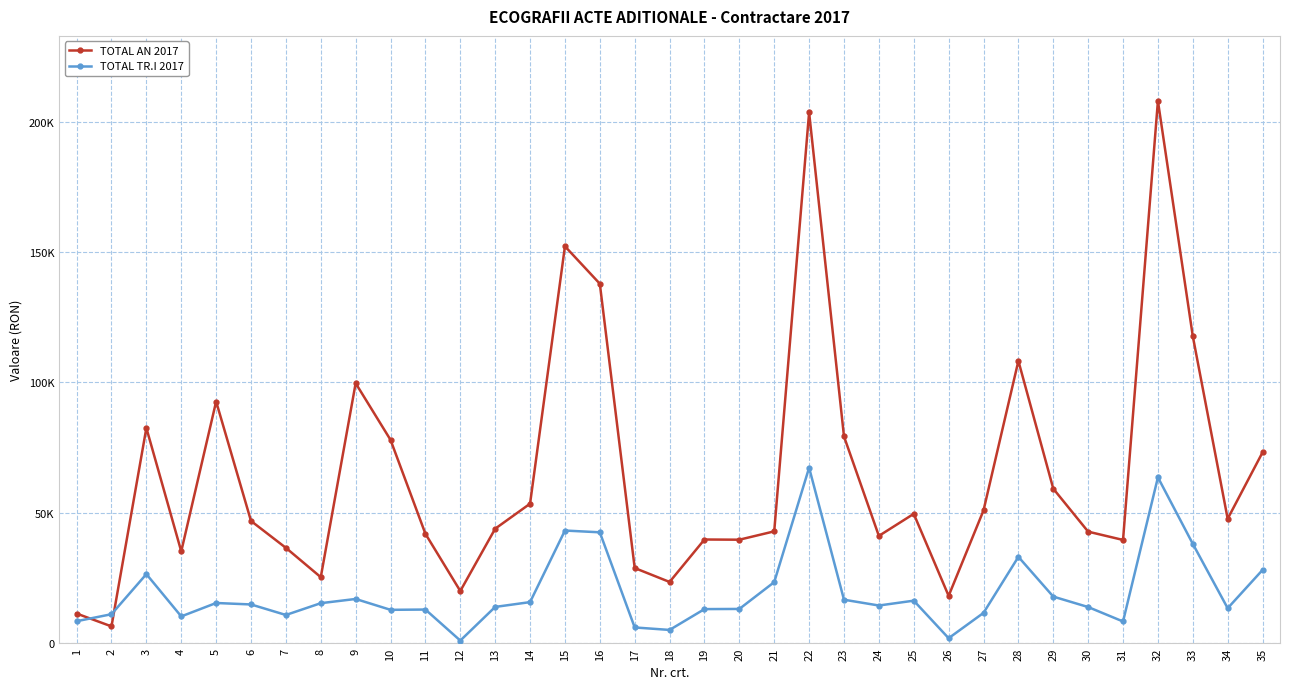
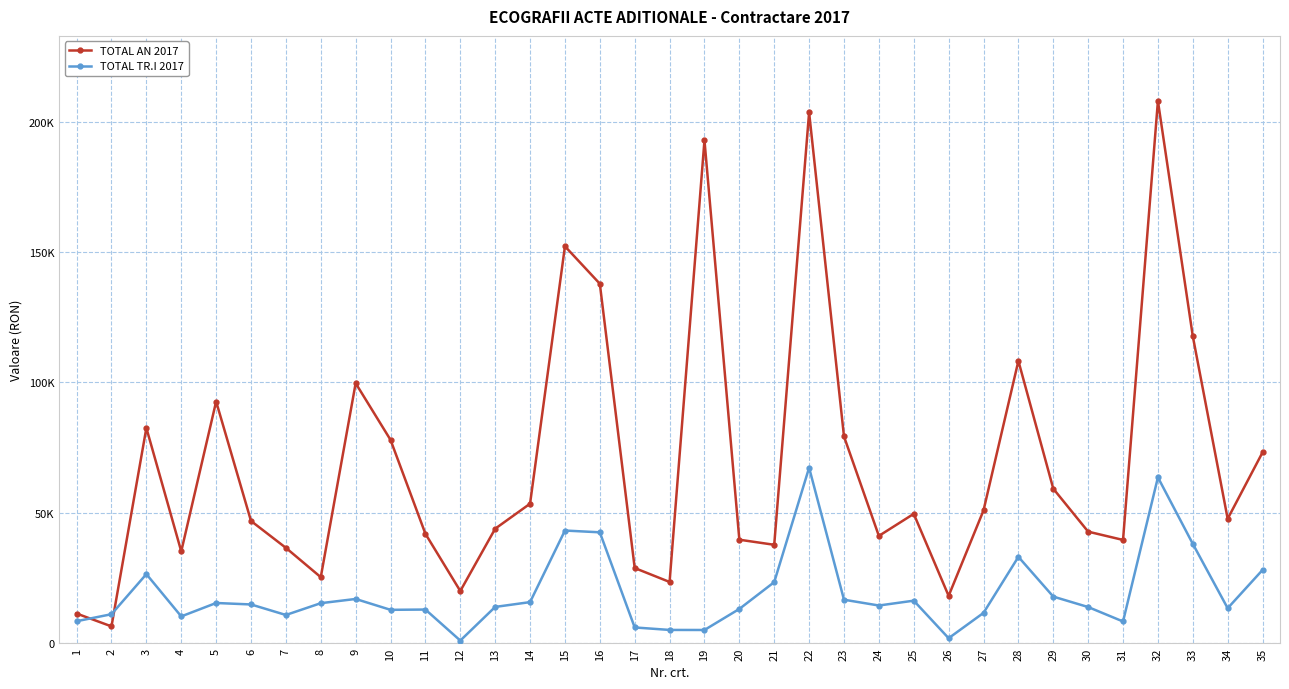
  {
    "TOTAL AN 2017": {
      "1": 11000,
      "2": 6000,
      "3": 83000,
      "4": 35000,
      "5": 93000,
      "6": 47000,
      "7": 37000,
      "8": 25000,
      "9": 100000,
      "10": 78000,
      "11": 42000,
      "12": 20000,
      "13": 44000,
      "14": 53000,
      "15": 152000,
      "16": 138000,
      "17": 29000,
      "18": 23000,
-     "19": 40000,
+     "19": 193000,
      "20": 40000,
-     "21": 43000,
+     "21": 38000,
      "22": 204000,
      "23": 79000,
      "24": 41000,
      "25": 50000,
      "26": 18000,
      "27": 51000,
      "28": 108000,
      "29": 59000,
      "30": 43000,
      "31": 40000,
      "32": 208000,
      "33": 118000,
      "34": 48000,
      "35": 73000
    },
    "TOTAL TR.I 2017": {
      "1": 8000,
      "2": 11000,
      "3": 26000,
      "4": 10000,
      "5": 15000,
      "6": 15000,
      "7": 11000,
      "8": 15000,
      "9": 17000,
      "10": 13000,
      "11": 13000,
      "12": 1000,
      "13": 14000,
      "14": 16000,
      "15": 43000,
      "16": 42000,
      "17": 6000,
      "18": 5000,
-     "19": 13000,
+     "19": 5000,
      "20": 13000,
      "21": 23000,
      "22": 67000,
      "23": 17000,
      "24": 14000,
      "25": 16000,
      "26": 2000,
      "27": 12000,
      "28": 33000,
      "29": 18000,
      "30": 14000,
      "31": 8000,
      "32": 64000,
      "33": 38000,
      "34": 13000,
      "35": 28000
    }
  }
